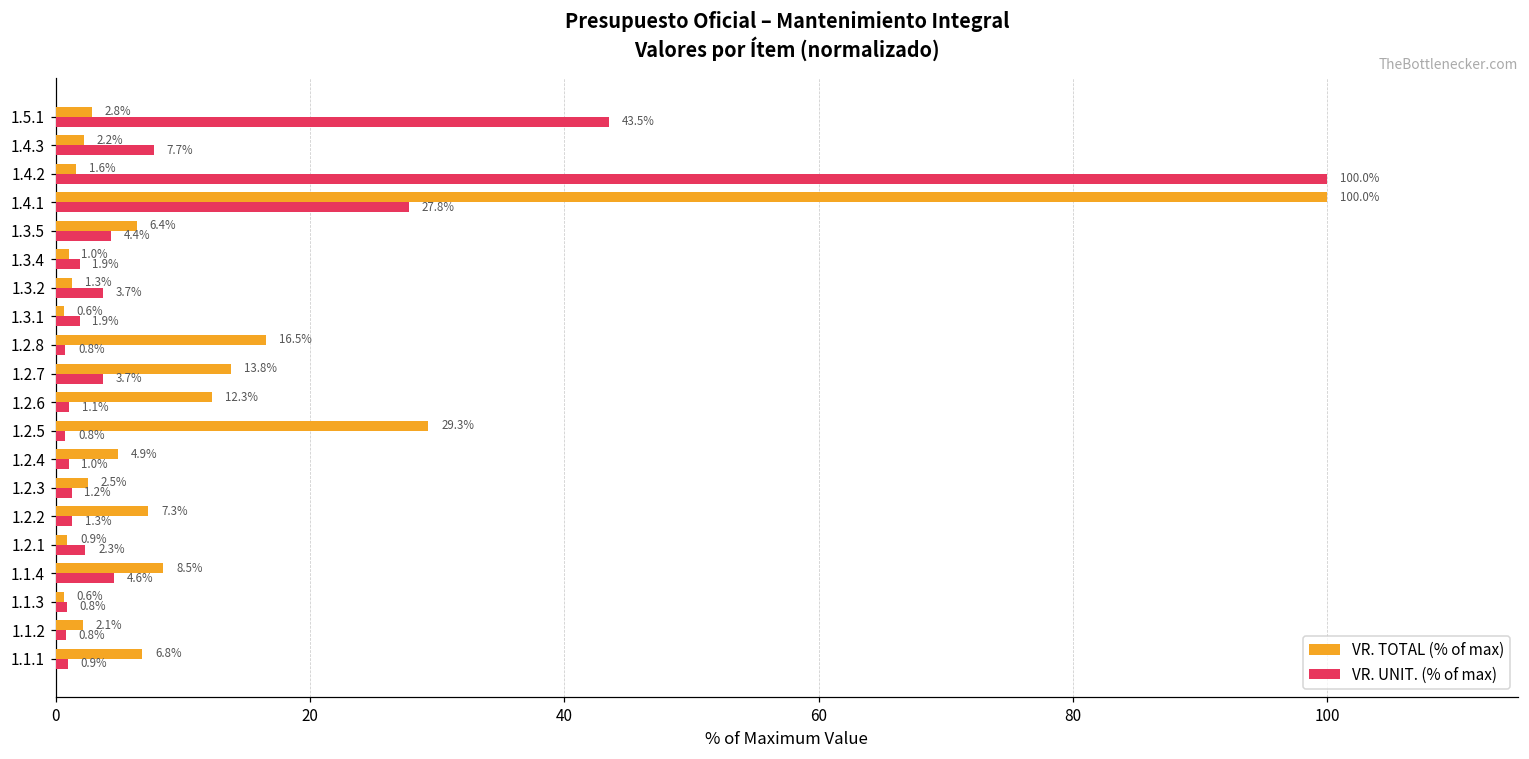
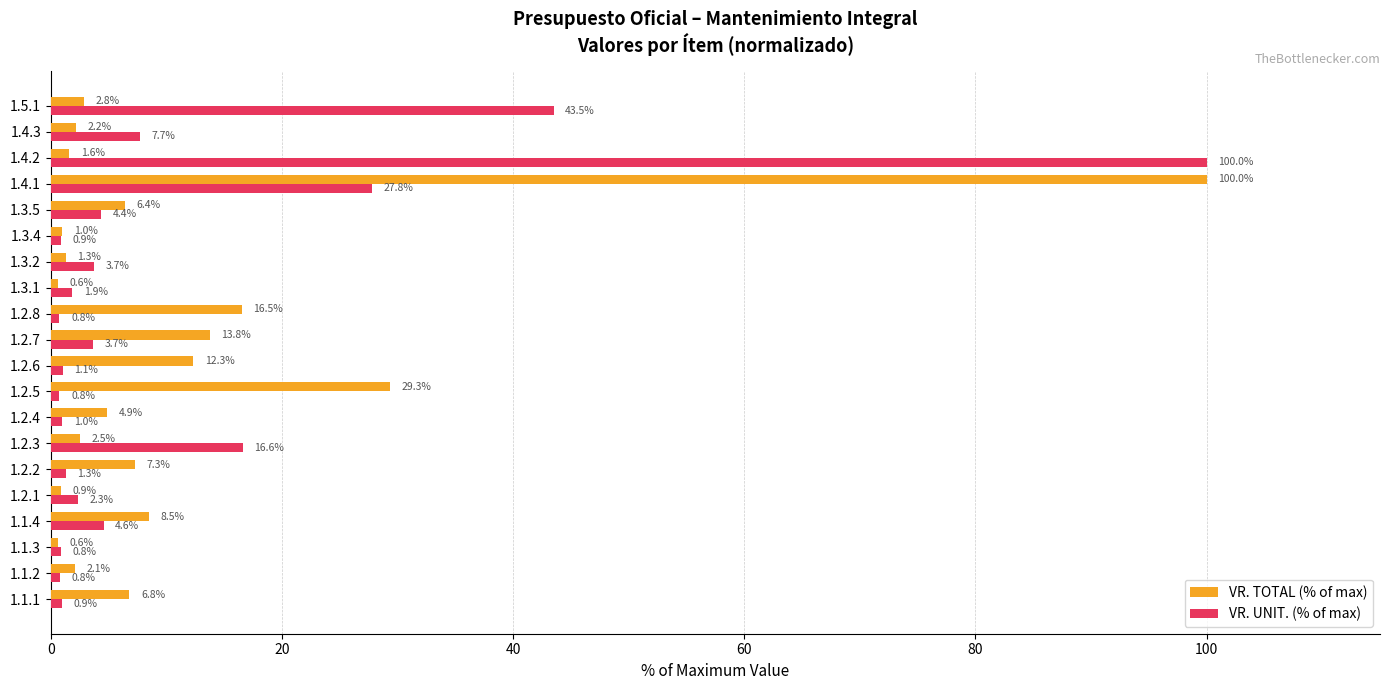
  {
    "VR. TOTAL (% of max)": {
      "1.5.1": "2.8%",
      "1.4.3": "2.2%",
      "1.4.2": "1.6%",
      "1.4.1": "100.0%",
      "1.3.5": "6.4%",
      "1.3.4": "1.0%",
      "1.3.2": "1.3%",
      "1.3.1": "0.6%",
      "1.2.8": "16.5%",
      "1.2.7": "13.8%",
      "1.2.6": "12.3%",
      "1.2.5": "29.3%",
      "1.2.4": "4.9%",
      "1.2.3": "2.5%",
      "1.2.2": "7.3%",
      "1.2.1": "0.9%",
      "1.1.4": "8.5%",
      "1.1.3": "0.6%",
      "1.1.2": "2.1%",
      "1.1.1": "6.8%"
    },
    "VR. UNIT. (% of max)": {
      "1.5.1": "43.5%",
      "1.4.3": "7.7%",
      "1.4.2": "100.0%",
      "1.4.1": "27.8%",
      "1.3.5": "4.4%",
-     "1.3.4": "1.9%",
+     "1.3.4": "0.9%",
      "1.3.2": "3.7%",
      "1.3.1": "1.9%",
      "1.2.8": "0.8%",
      "1.2.7": "3.7%",
      "1.2.6": "1.1%",
      "1.2.5": "0.8%",
      "1.2.4": "1.0%",
-     "1.2.3": "1.2%",
+     "1.2.3": "16.6%",
      "1.2.2": "1.3%",
      "1.2.1": "2.3%",
      "1.1.4": "4.6%",
      "1.1.3": "0.8%",
      "1.1.2": "0.8%",
      "1.1.1": "0.9%"
    }
  }
